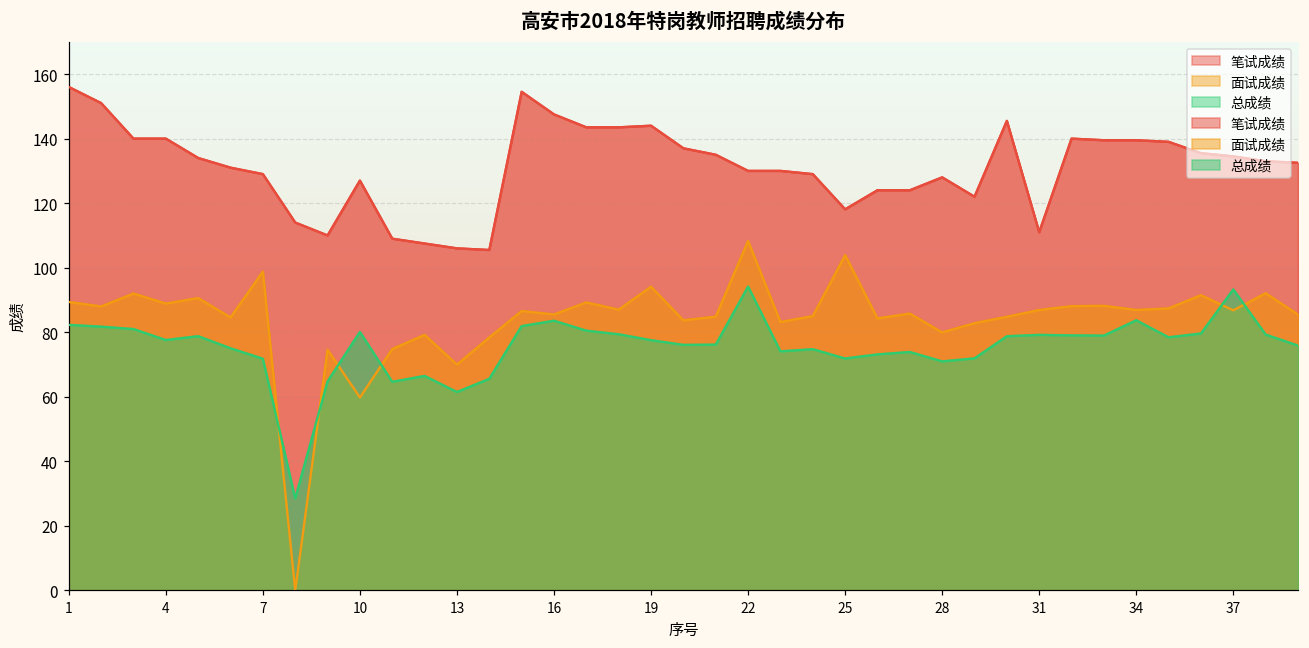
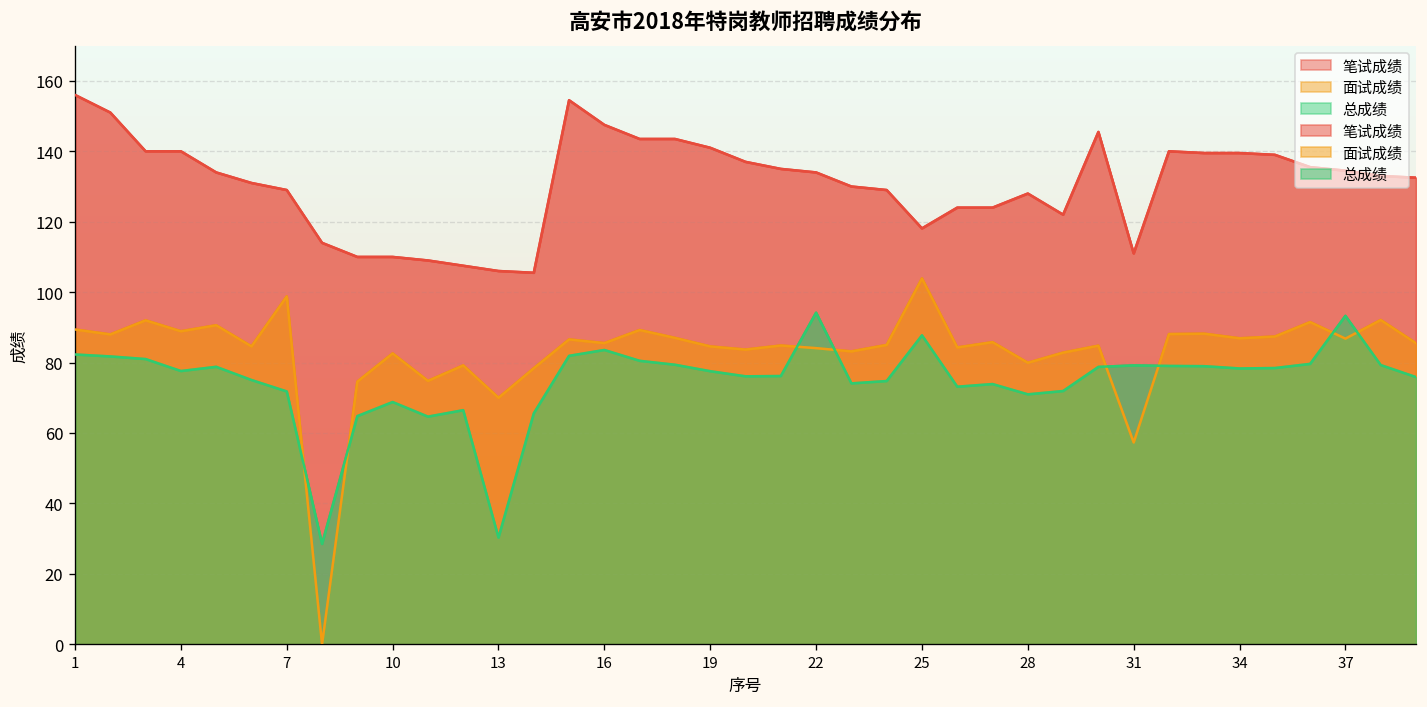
  {
    "笔试成绩": {
      "1": 156,
      "4": 140,
      "7": 129,
-     "10": 127,
+     "10": 110,
      "13": 106,
      "16": 148,
-     "19": 144,
-     "22": 130,
+     "19": 141,
+     "22": 134,
      "25": 118,
      "28": 128,
      "31": 111,
      "34": 140
    },
    "面试成绩": {
      "1": 89,
      "4": 89,
      "7": 99,
-     "10": 60,
+     "10": 83,
      "13": 70,
      "16": 86,
-     "19": 94,
-     "22": 108,
+     "19": 85,
+     "22": 84,
      "25": 104,
      "28": 80,
-     "31": 87,
+     "31": 57,
      "34": 87,
      "37": 87
    },
    "总成绩": {
      "1": 82,
      "4": 78,
      "7": 72,
-     "10": 80,
-     "13": 62,
+     "10": 69,
+     "13": 30,
      "16": 84,
      "19": 78,
      "22": 94,
-     "25": 72,
+     "25": 88,
      "28": 71,
      "31": 79,
-     "34": 84,
+     "34": 78,
      "37": 93
    }
  }
